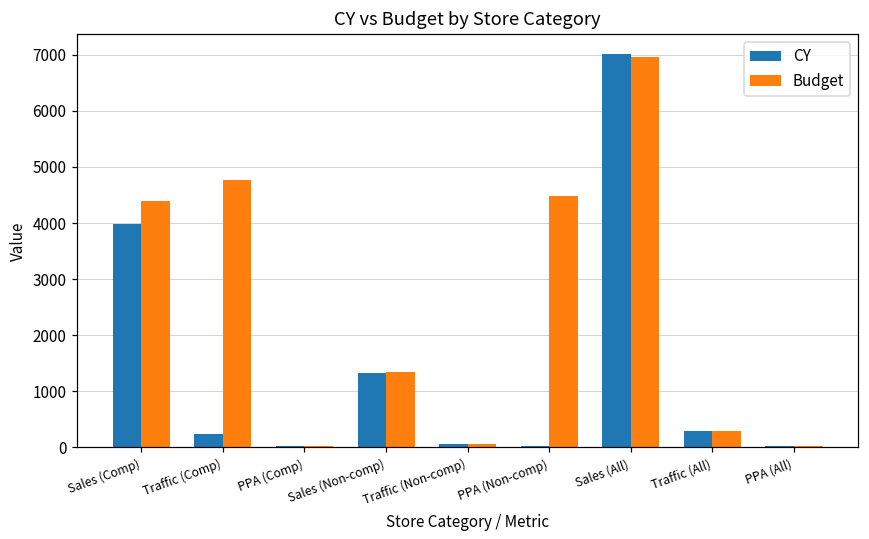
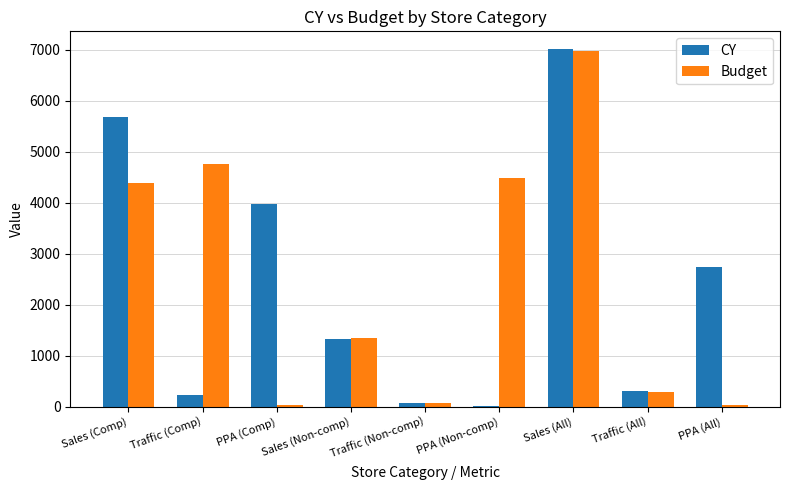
  {
    "CY": {
-     "Sales (Comp)": 4000,
+     "Sales (Comp)": 5700,
      "Traffic (Comp)": 200,
-     "PPA (Comp)": 0,
+     "PPA (Comp)": 4000,
      "Sales (Non-comp)": 1300,
      "Traffic (Non-comp)": 100,
      "Sales (All)": 7000,
      "Traffic (All)": 300,
-     "PPA (All)": 0
+     "PPA (All)": 2700
    },
    "Budget": {
      "Sales (Comp)": 4400,
      "Traffic (Comp)": 4800,
      "Sales (Non-comp)": 1400,
      "Traffic (Non-comp)": 100,
      "PPA (Non-comp)": 4500,
      "Sales (All)": 7000,
      "Traffic (All)": 300
    }
  }
